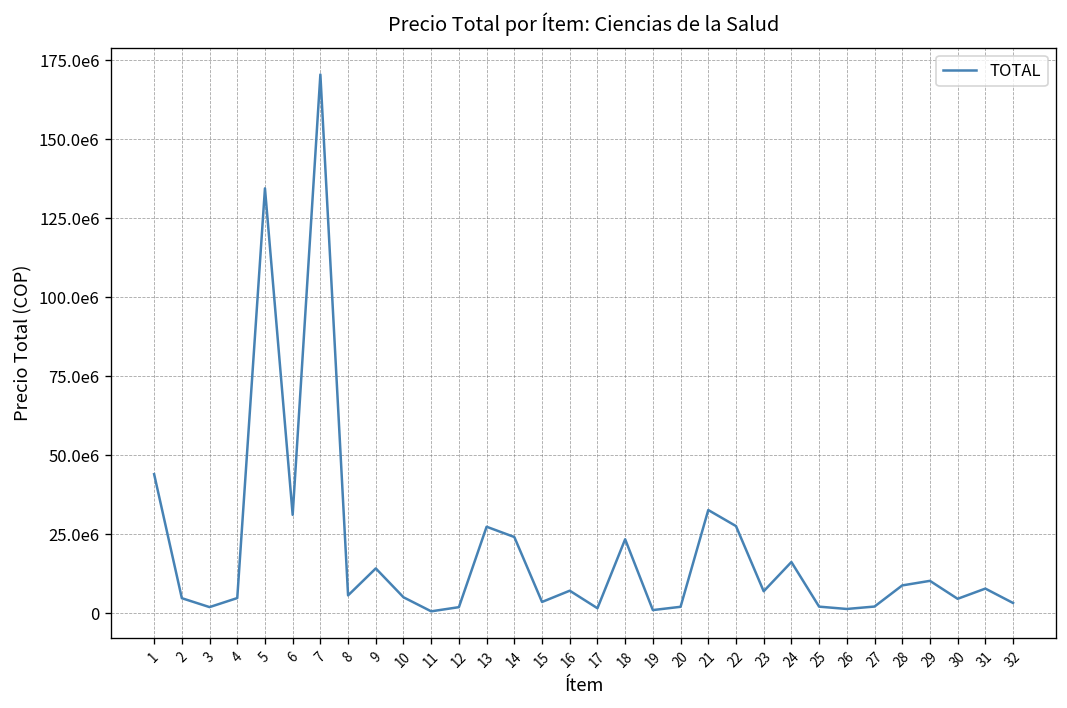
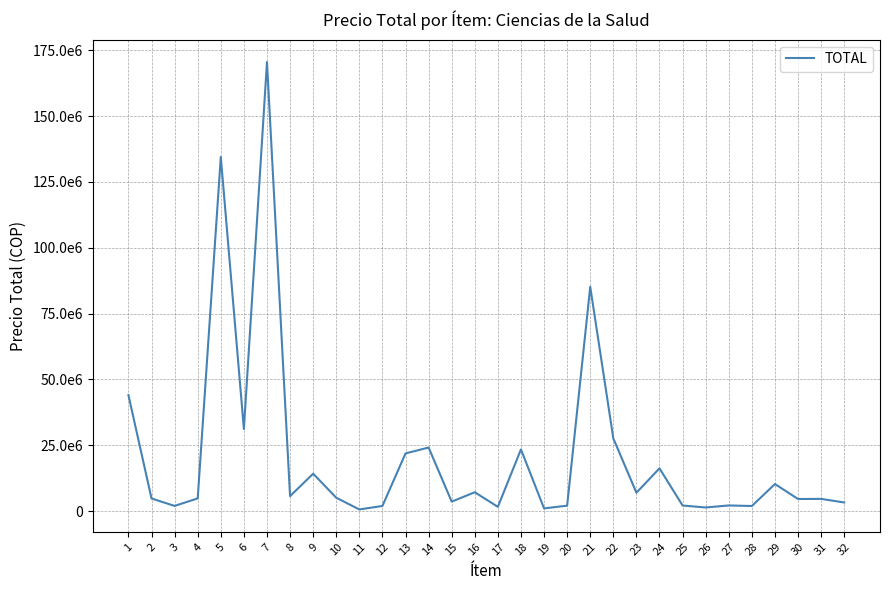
  {
    "1": 44000000,
    "2": 5000000,
    "3": 2000000,
    "4": 5000000,
    "5": 134000000,
    "6": 31000000,
    "7": 170000000,
    "8": 6000000,
    "9": 14000000,
    "10": 5000000,
    "11": 1000000,
    "12": 2000000,
-   "13": 27000000,
+   "13": 22000000,
    "14": 24000000,
    "15": 4000000,
    "16": 7000000,
    "17": 2000000,
    "18": 23000000,
    "19": 1000000,
    "20": 2000000,
-   "21": 33000000,
+   "21": 85000000,
    "22": 28000000,
    "23": 7000000,
    "24": 16000000,
    "25": 2000000,
    "26": 1000000,
    "27": 2000000,
-   "28": 9000000,
+   "28": 2000000,
    "29": 10000000,
    "30": 5000000,
-   "31": 8000000,
+   "31": 5000000,
    "32": 3000000
  }
